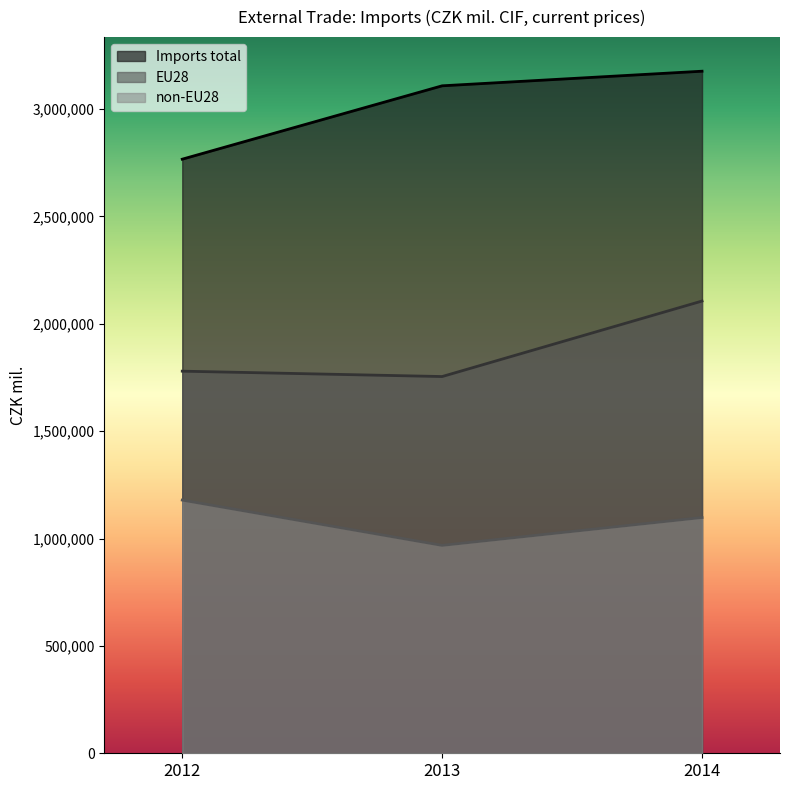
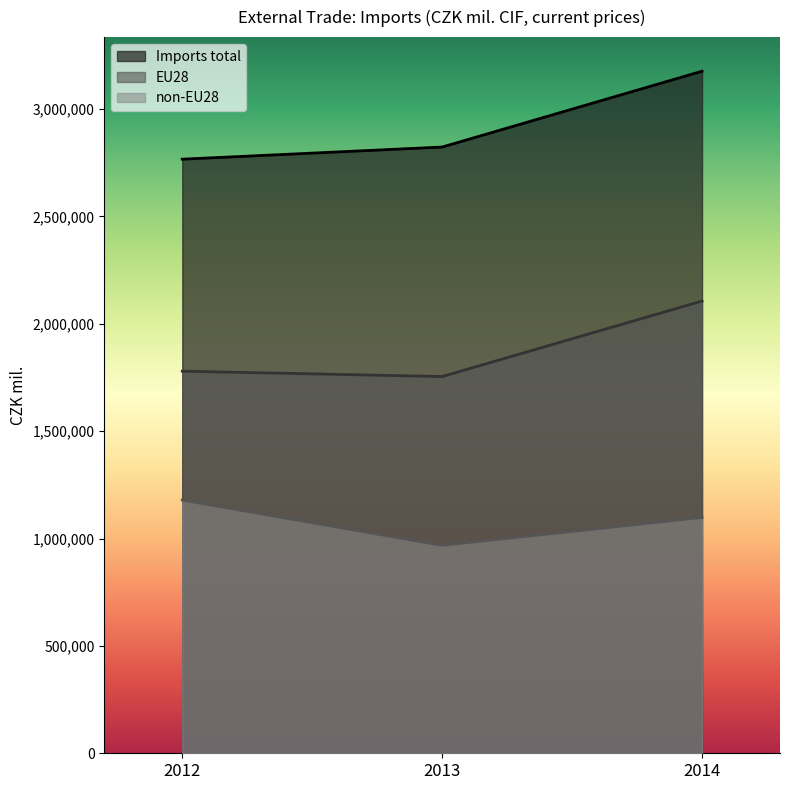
  {
    "Imports total": {
      "2012": "2,770,000",
-     "2013": "3,110,000",
+     "2013": "2,820,000",
      "2014": "3,180,000"
    },
    "EU28": {
      "2012": "1,780,000",
      "2013": "1,750,000",
      "2014": "2,110,000"
    },
    "non-EU28": {
      "2012": "1,180,000",
      "2013": "970,000",
      "2014": "1,100,000"
    }
  }
